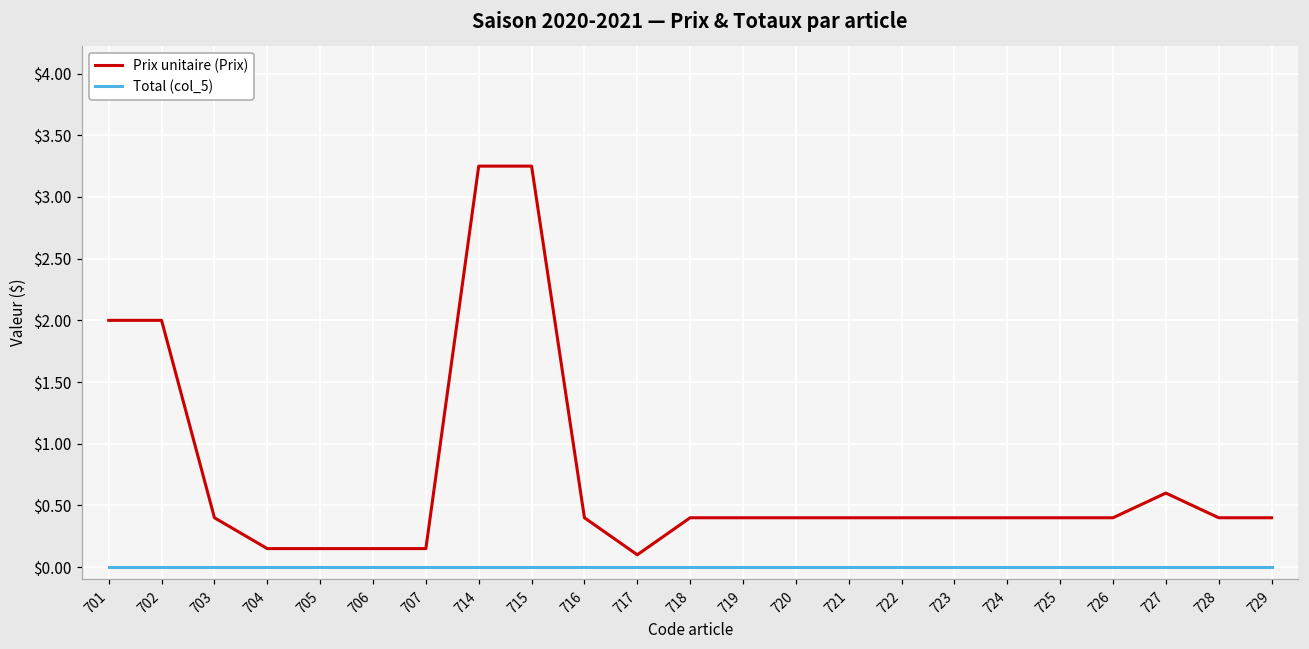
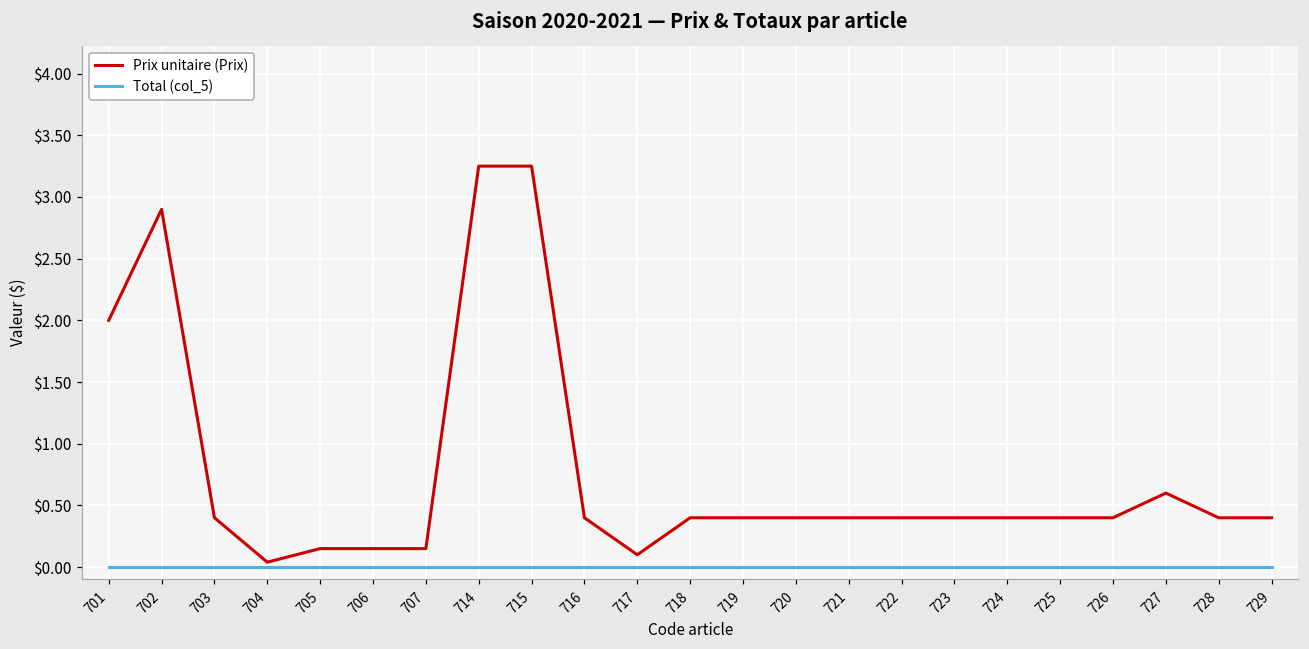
  {
    "Prix unitaire (Prix)": {
      "701": "$2.00",
-     "702": "$2.0",
+     "702": "$2.9",
      "703": "$0.40",
-     "704": "$0.15",
+     "704": "$0.04",
      "705": "$0.15",
      "706": "$0.15",
      "707": "$0.15",
      "714": "$3.25",
      "715": "$3.25",
      "716": "$0.40",
      "717": "$0.10",
      "718": "$0.40",
      "719": "$0.40",
      "720": "$0.40",
      "721": "$0.40",
      "722": "$0.40",
      "723": "$0.40",
      "724": "$0.40",
      "725": "$0.40",
      "726": "$0.40",
      "727": "$0.60",
      "728": "$0.40",
      "729": "$0.40"
    },
    "Total (col_5)": {
      "701": "$0.00",
      "702": "$0.00",
      "703": "$0.00",
      "704": "$0.00",
      "705": "$0.00",
      "706": "$0.00",
      "707": "$0.00",
      "714": "$0.00",
      "715": "$0.00",
      "716": "$0.00",
      "717": "$0.00",
      "718": "$0.00",
      "719": "$0.00",
      "720": "$0.00",
      "721": "$0.00",
      "722": "$0.00",
      "723": "$0.00",
      "724": "$0.00",
      "725": "$0.00",
      "726": "$0.00",
      "727": "$0.00",
      "728": "$0.00",
      "729": "$0.00"
    }
  }
